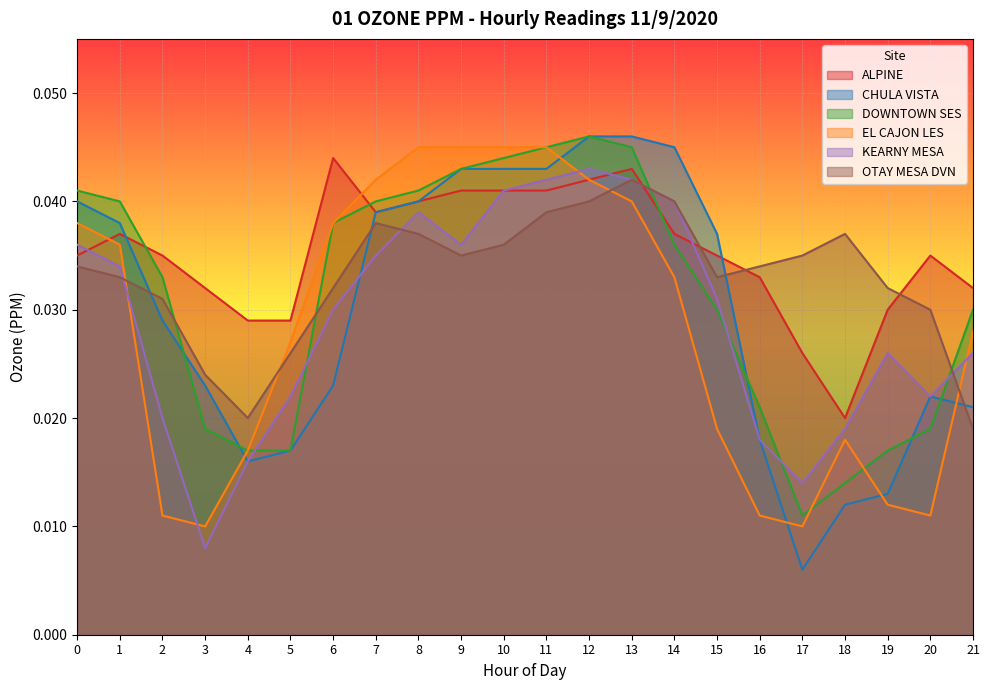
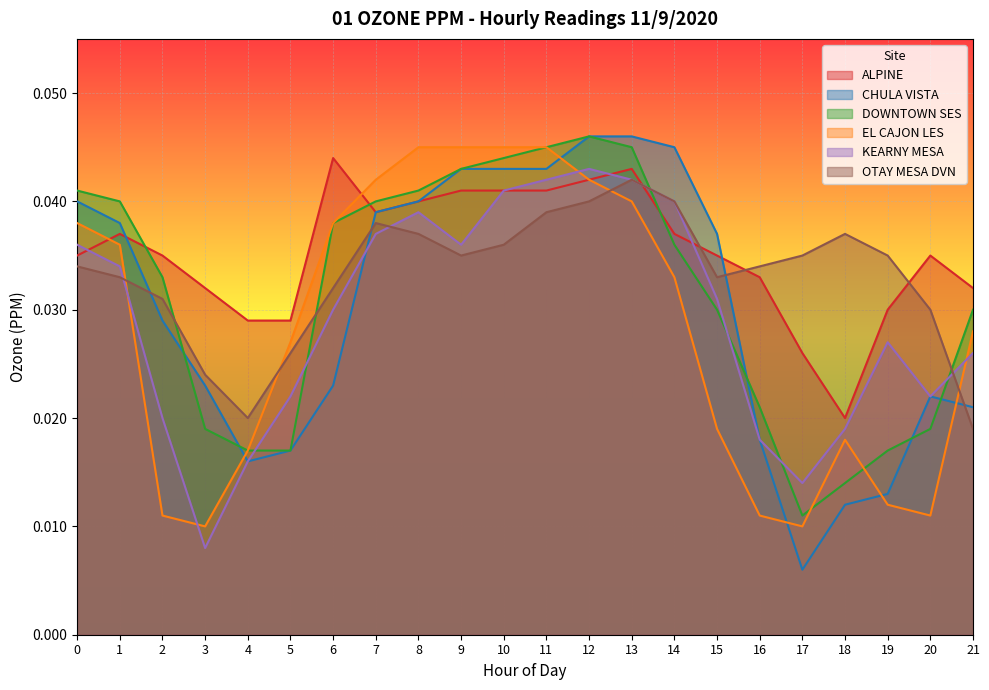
  {
    "ALPINE": {
      "0": 0.035,
      "1": 0.037,
      "2": 0.035,
      "3": 0.032,
      "4": 0.029,
      "5": 0.029,
      "6": 0.044,
      "9": 0.041,
      "11": 0.041,
      "13": 0.043,
      "14": 0.037,
      "15": 0.035,
      "16": 0.033,
      "17": 0.026,
      "18": 0.020,
      "19": 0.030,
      "20": 0.035,
      "21": 0.032
    },
    "CHULA VISTA": {
      "0": 0.040,
      "1": 0.038,
      "2": 0.029,
      "3": 0.023,
      "6": 0.023,
      "10": 0.043,
      "11": 0.043,
      "13": 0.046,
      "14": 0.045,
      "15": 0.037,
      "17": 0.006,
      "18": 0.012,
      "19": 0.013,
      "21": 0.021
    },
    "DOWNTOWN SES": {
      "0": 0.041,
      "1": 0.040,
      "2": 0.033,
      "3": 0.019,
      "7": 0.040,
      "8": 0.041,
      "10": 0.044,
      "13": 0.045,
      "14": 0.036,
      "15": 0.030,
      "16": 0.021,
      "17": 0.011,
      "18": 0.014,
      "19": 0.017,
      "20": 0.019,
      "21": 0.030
    },
    "EL CAJON LES": {
      "0": 0.038,
      "1": 0.036,
      "2": 0.011,
      "3": 0.010,
      "5": 0.027,
      "7": 0.042,
      "8": 0.045,
      "9": 0.045,
      "10": 0.045,
      "13": 0.040,
      "14": 0.033,
      "15": 0.019,
      "16": 0.011,
      "17": 0.010,
      "18": 0.018,
      "19": 0.012,
      "20": 0.011,
      "21": 0.028
    },
    "KEARNY MESA": {
      "0": 0.036,
      "1": 0.034,
      "2": 0.020,
      "3": 0.008,
      "5": 0.022,
      "6": 0.030,
-     "7": 0.035,
+     "7": 0.037,
      "8": 0.039,
      "9": 0.036,
      "11": 0.042,
      "12": 0.043,
      "15": 0.031,
      "17": 0.014,
      "18": 0.019,
-     "19": 0.026,
+     "19": 0.027,
      "21": 0.026
    },
    "OTAY MESA DVN": {
      "0": 0.034,
      "1": 0.033,
      "2": 0.031,
      "3": 0.024,
      "4": 0.020,
      "5": 0.026,
      "6": 0.032,
      "7": 0.038,
      "8": 0.037,
      "9": 0.035,
      "10": 0.036,
      "11": 0.039,
      "12": 0.040,
      "15": 0.033,
      "16": 0.034,
      "17": 0.035,
      "18": 0.037,
-     "19": 0.032,
+     "19": 0.035,
      "20": 0.030,
      "21": 0.019
    }
  }
